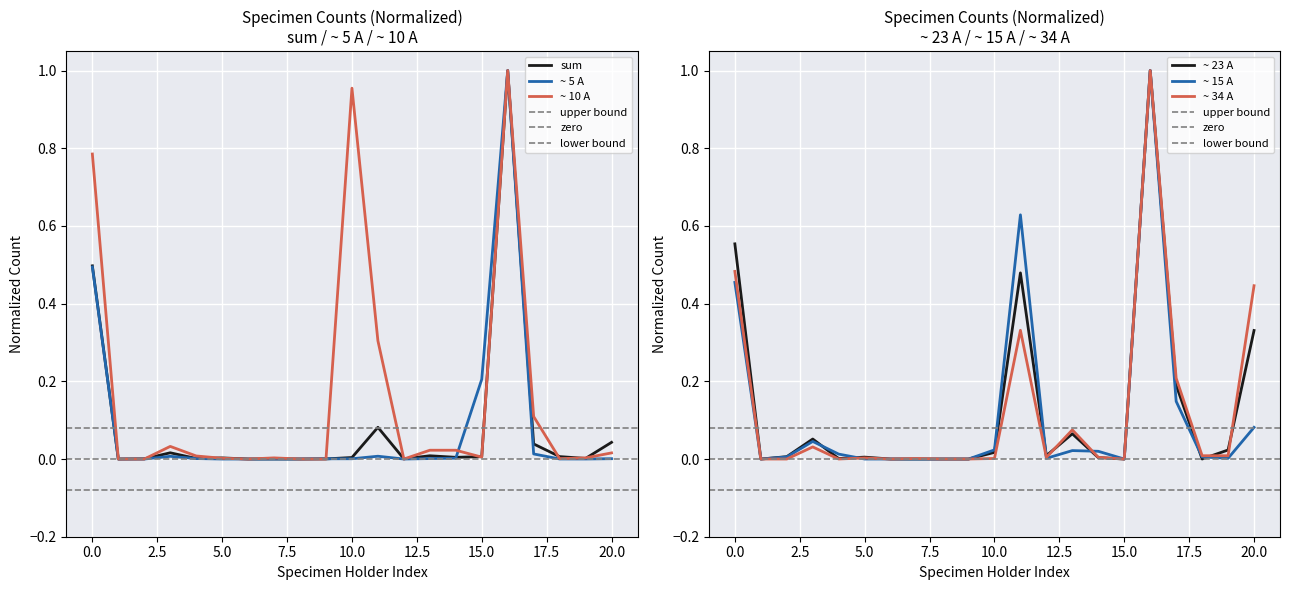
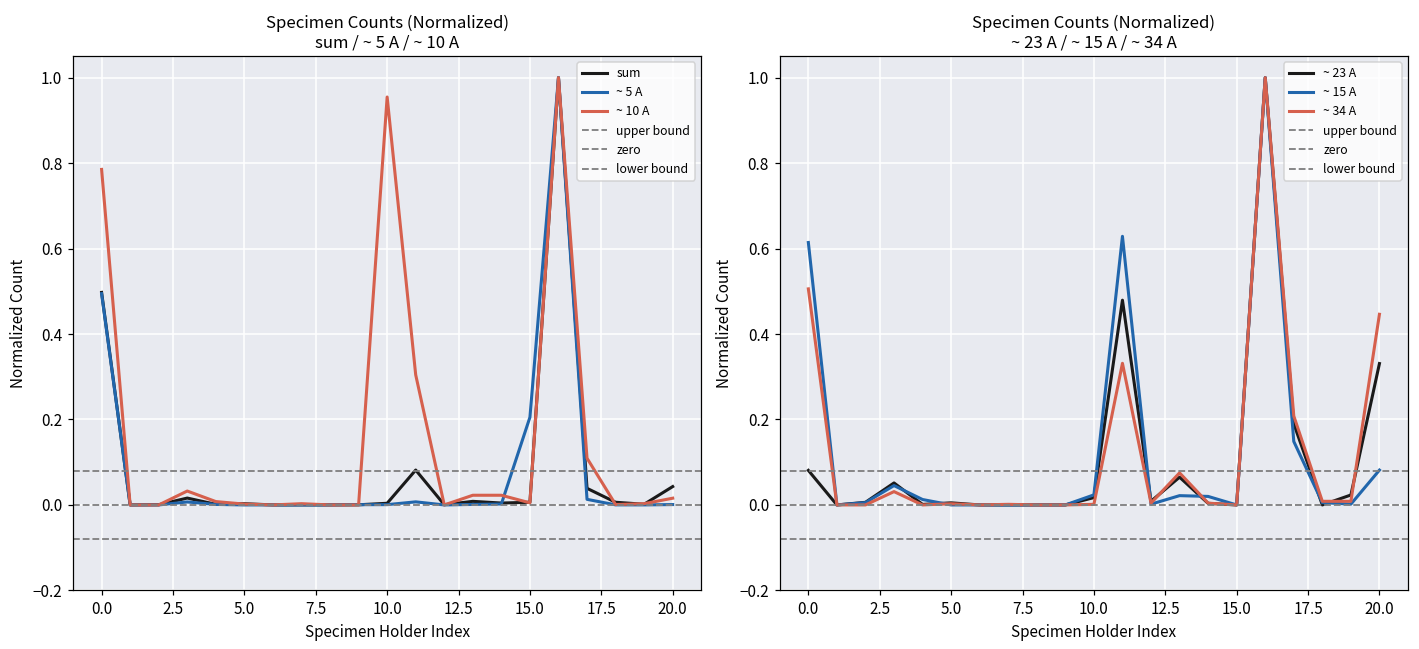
  {
    "Specimen Counts (Normalized) sum / ~ 5 A / ~ 10 A": {
      "sum": {
        "20.0": 0.04
      },
      "~ 5 A": {
        "15.0": 0.21,
        "20.0": 0.00
      },
      "~ 10 A": {
        "0.0": 0.79,
        "10.0": 0.95,
        "20.0": 0.02
      }
    },
    "Specimen Counts (Normalized) ~ 23 A / ~ 15 A / ~ 34 A": {
      "~ 23 A": {
-       "0.0": 0.55,
+       "0.0": 0.08,
        "20.0": 0.33
      },
      "~ 15 A": {
-       "0.0": 0.45,
+       "0.0": 0.61,
        "20.0": 0.08
      },
      "~ 34 A": {
-       "0.0": 0.48,
+       "0.0": 0.51,
        "10.0": 0.00,
        "20.0": 0.45
      }
    }
  }
